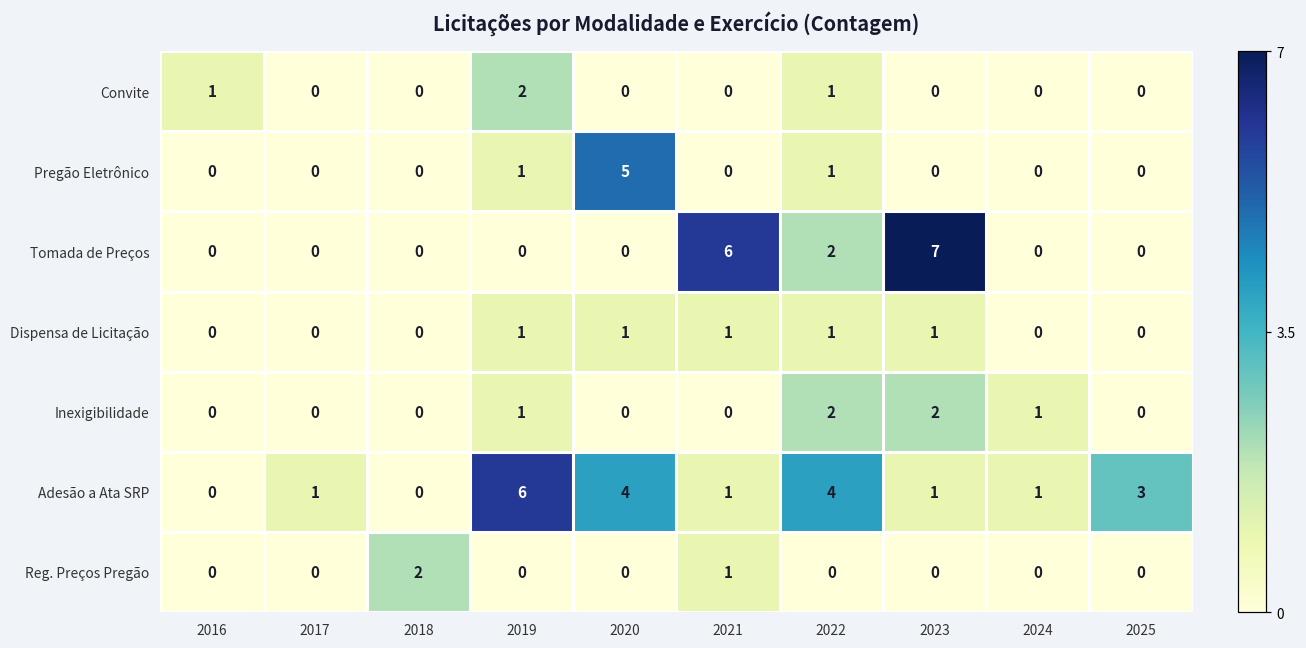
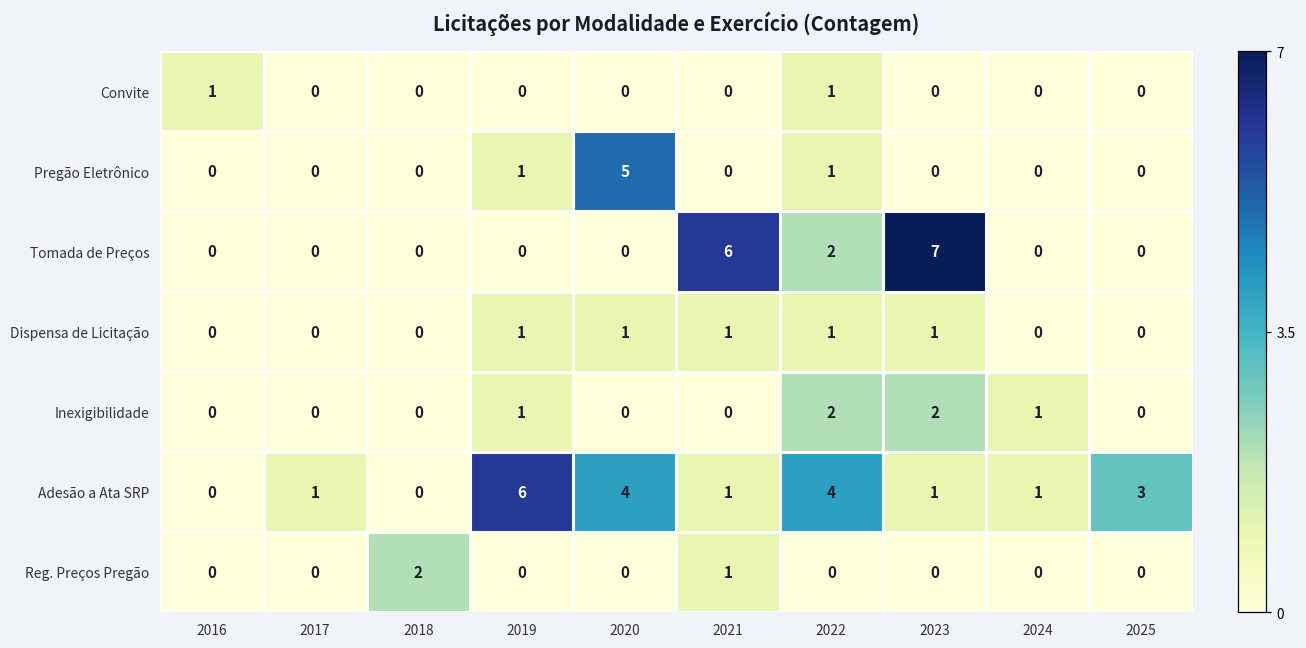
  {
    "Convite": {
      "2016": 1,
      "2017": 0,
      "2018": 0,
-     "2019": 2,
+     "2019": 0,
      "2020": 0,
      "2021": 0,
      "2022": 1,
      "2023": 0,
      "2024": 0,
      "2025": 0
    },
    "Pregão Eletrônico": {
      "2016": 0,
      "2017": 0,
      "2018": 0,
      "2019": 1,
      "2020": 5,
      "2021": 0,
      "2022": 1,
      "2023": 0,
      "2024": 0,
      "2025": 0
    },
    "Tomada de Preços": {
      "2016": 0,
      "2017": 0,
      "2018": 0,
      "2019": 0,
      "2020": 0,
      "2021": 6,
      "2022": 2,
      "2023": 7,
      "2024": 0,
      "2025": 0
    },
    "Dispensa de Licitação": {
      "2016": 0,
      "2017": 0,
      "2018": 0,
      "2019": 1,
      "2020": 1,
      "2021": 1,
      "2022": 1,
      "2023": 1,
      "2024": 0,
      "2025": 0
    },
    "Inexigibilidade": {
      "2016": 0,
      "2017": 0,
      "2018": 0,
      "2019": 1,
      "2020": 0,
      "2021": 0,
      "2022": 2,
      "2023": 2,
      "2024": 1,
      "2025": 0
    },
    "Adesão a Ata SRP": {
      "2016": 0,
      "2017": 1,
      "2018": 0,
      "2019": 6,
      "2020": 4,
      "2021": 1,
      "2022": 4,
      "2023": 1,
      "2024": 1,
      "2025": 3
    },
    "Reg. Preços Pregão": {
      "2016": 0,
      "2017": 0,
      "2018": 2,
      "2019": 0,
      "2020": 0,
      "2021": 1,
      "2022": 0,
      "2023": 0,
      "2024": 0,
      "2025": 0
    }
  }
